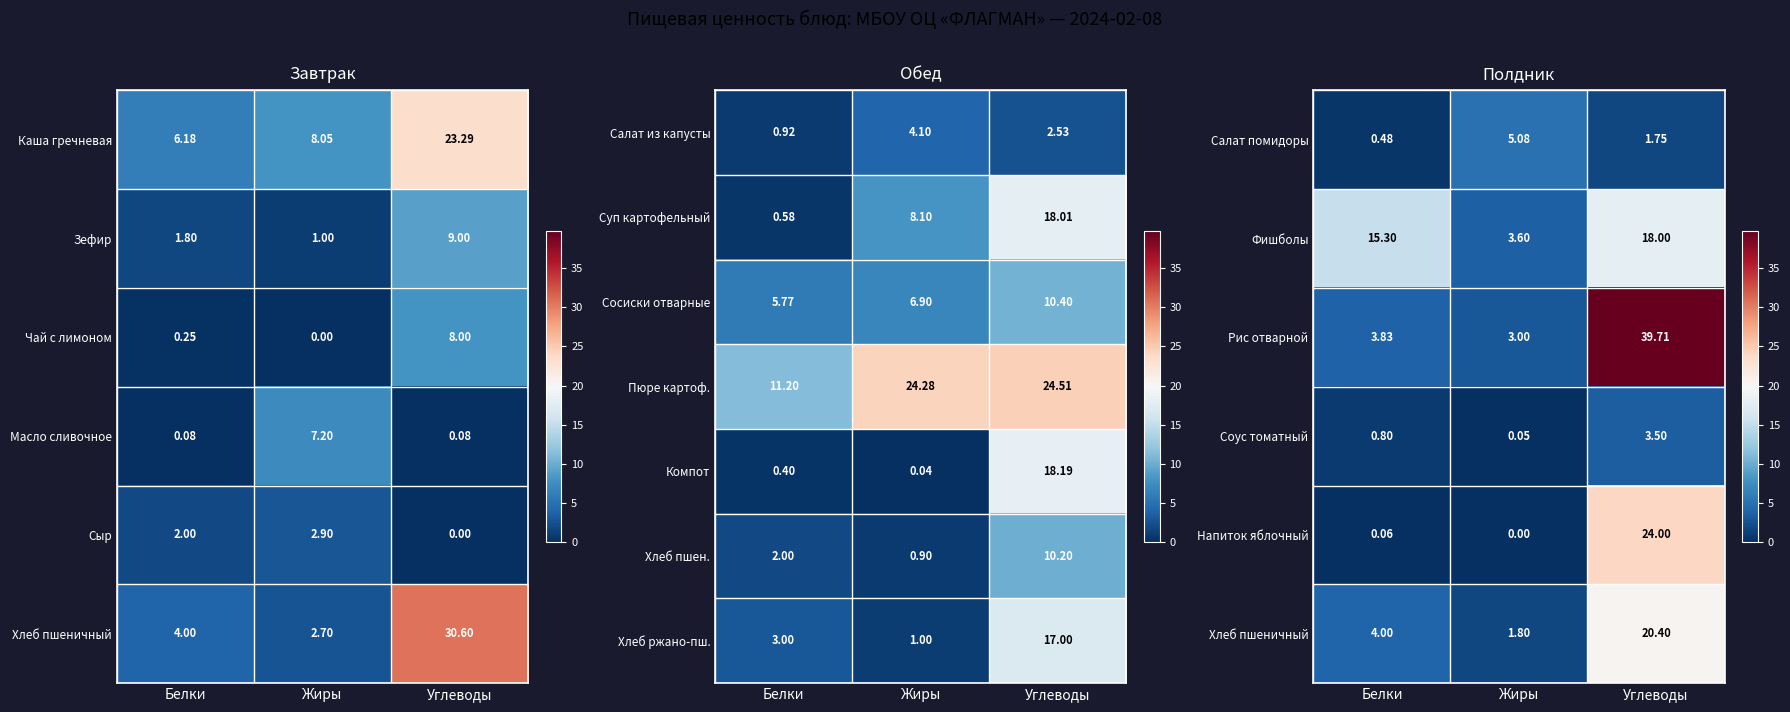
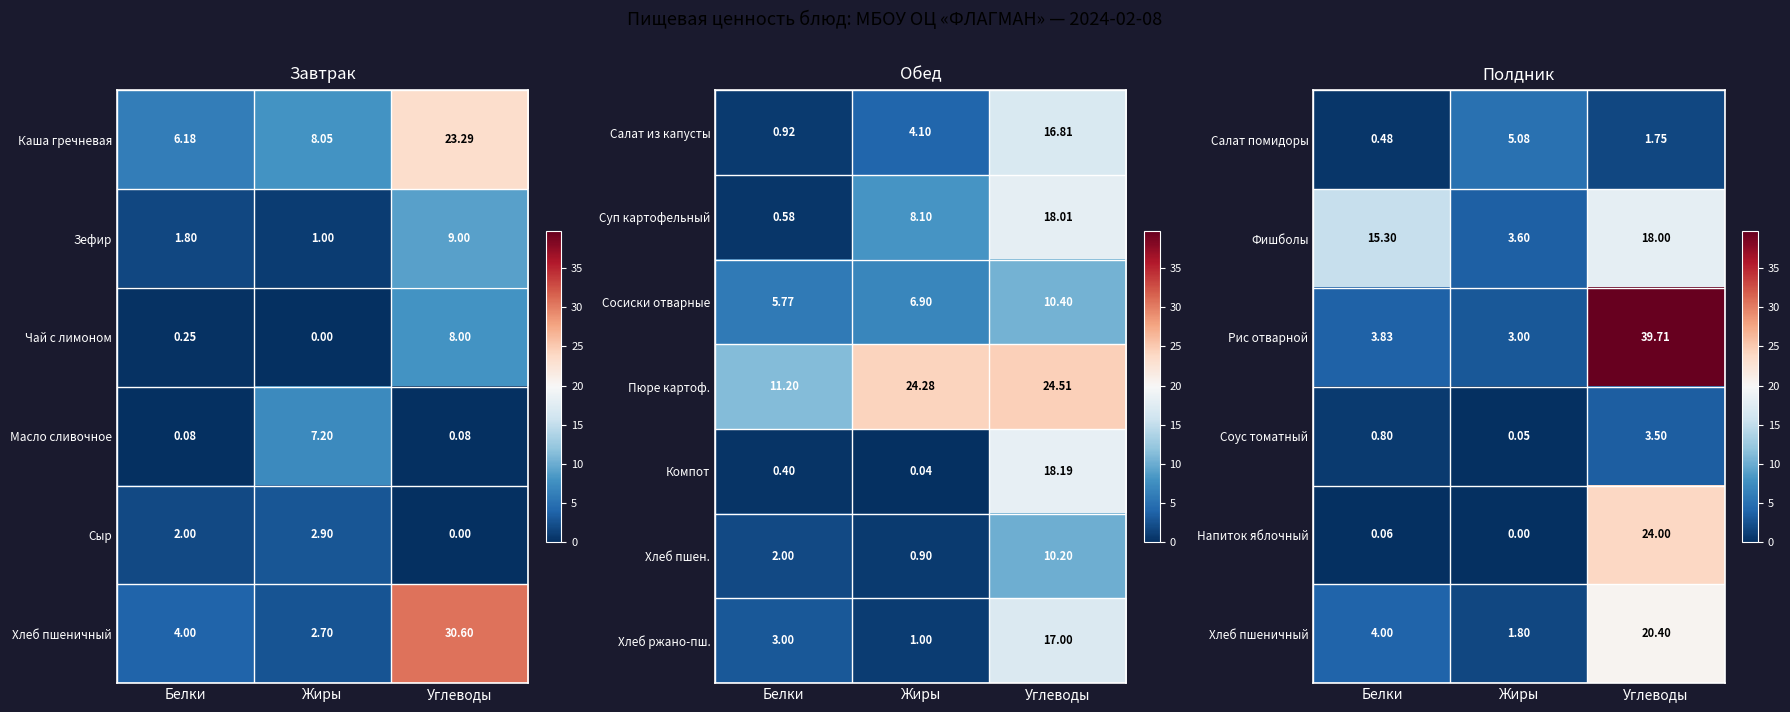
  {
    "Завтрак": {
      "Каша гречневая": {
        "Белки": 6.18,
        "Жиры": 8.05,
        "Углеводы": 23.29
      },
      "Зефир": {
        "Белки": 1.80,
        "Жиры": 1.00,
        "Углеводы": 9.00
      },
      "Чай с лимоном": {
        "Белки": 0.25,
        "Жиры": 0.00,
        "Углеводы": 8.00
      },
      "Масло сливочное": {
        "Белки": 0.08,
        "Жиры": 7.20,
        "Углеводы": 0.08
      },
      "Сыр": {
        "Белки": 2.00,
        "Жиры": 2.90,
        "Углеводы": 0.00
      },
      "Хлеб пшеничный": {
        "Белки": 4.00,
        "Жиры": 2.70,
        "Углеводы": 30.60
      }
    },
    "Обед": {
      "Салат из капусты": {
        "Белки": 0.92,
        "Жиры": 4.10,
-       "Углеводы": 2.53
+       "Углеводы": 16.81
      },
      "Суп картофельный": {
        "Белки": 0.58,
        "Жиры": 8.10,
        "Углеводы": 18.01
      },
      "Сосиски отварные": {
        "Белки": 5.77,
        "Жиры": 6.90,
        "Углеводы": 10.40
      },
      "Пюре картоф.": {
        "Белки": 11.20,
        "Жиры": 24.28,
        "Углеводы": 24.51
      },
      "Компот": {
        "Белки": 0.40,
        "Жиры": 0.04,
        "Углеводы": 18.19
      },
      "Хлеб пшен.": {
        "Белки": 2.00,
        "Жиры": 0.90,
        "Углеводы": 10.20
      },
      "Хлеб ржано-пш.": {
        "Белки": 3.00,
        "Жиры": 1.00,
        "Углеводы": 17.00
      }
    },
    "Полдник": {
      "Салат помидоры": {
        "Белки": 0.48,
        "Жиры": 5.08,
        "Углеводы": 1.75
      },
      "Фишболы": {
        "Белки": 15.30,
        "Жиры": 3.60,
        "Углеводы": 18.00
      },
      "Рис отварной": {
        "Белки": 3.83,
        "Жиры": 3.00,
        "Углеводы": 39.71
      },
      "Соус томатный": {
        "Белки": 0.80,
        "Жиры": 0.05,
        "Углеводы": 3.50
      },
      "Напиток яблочный": {
        "Белки": 0.06,
        "Жиры": 0.00,
        "Углеводы": 24.00
      },
      "Хлеб пшеничный": {
        "Белки": 4.00,
        "Жиры": 1.80,
        "Углеводы": 20.40
      }
    }
  }
